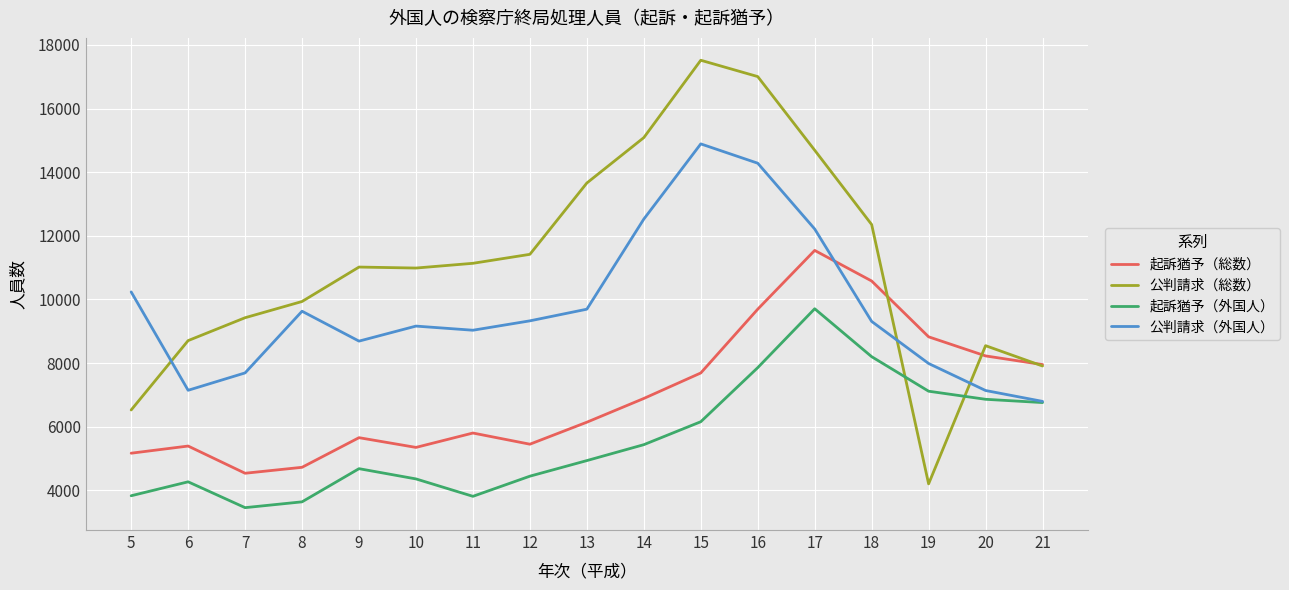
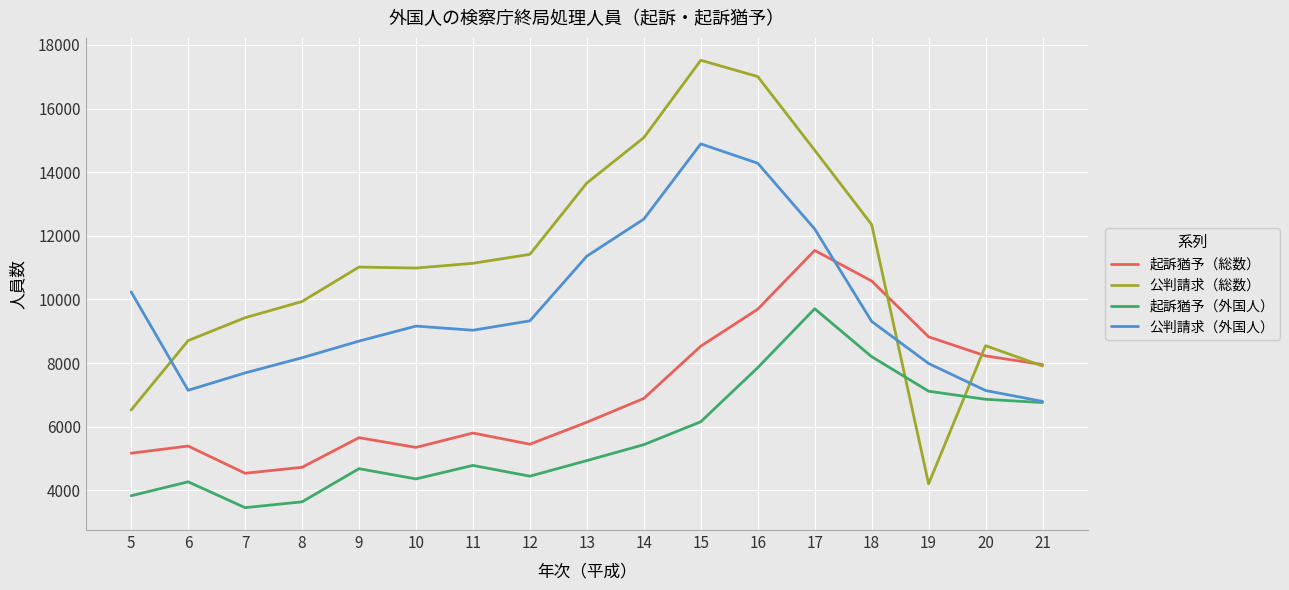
  {
    "起訴猶予（総数）": {
      "5": 5200,
      "6": 5400,
      "7": 4500,
      "8": 4700,
      "9": 5700,
      "10": 5400,
      "11": 5800,
      "12": 5500,
      "13": 6100,
      "14": 6900,
-     "15": 7700,
+     "15": 8500,
      "16": 9700,
      "17": 11500,
      "18": 10600,
      "19": 8800,
      "20": 8200
    },
    "公判請求（総数）": {
      "5": 6500,
      "6": 8700,
      "7": 9400,
      "8": 9900,
      "9": 11000,
      "10": 11000,
      "11": 11100,
      "12": 11400,
      "13": 13700,
      "14": 15100,
      "15": 17500,
      "16": 17000,
      "17": 14700,
      "18": 12400,
      "19": 4200,
      "20": 8500
    },
    "起訴猶予（外国人）": {
      "5": 3800,
      "6": 4300,
      "7": 3500,
      "8": 3600,
      "9": 4700,
      "10": 4400,
-     "11": 3800,
+     "11": 4800,
      "12": 4400,
      "13": 4900,
      "14": 5400,
      "15": 6200,
      "16": 7900,
      "17": 9700,
      "18": 8200,
      "19": 7100,
      "20": 6900
    },
    "公判請求（外国人）": {
      "5": 10200,
      "6": 7100,
      "7": 7700,
-     "8": 9600,
+     "8": 8200,
      "9": 8700,
      "10": 9200,
      "11": 9000,
      "12": 9300,
-     "13": 9700,
+     "13": 11400,
      "14": 12500,
      "15": 14900,
      "16": 14300,
      "17": 12200,
      "18": 9300,
      "19": 8000,
      "20": 7100
    }
  }
